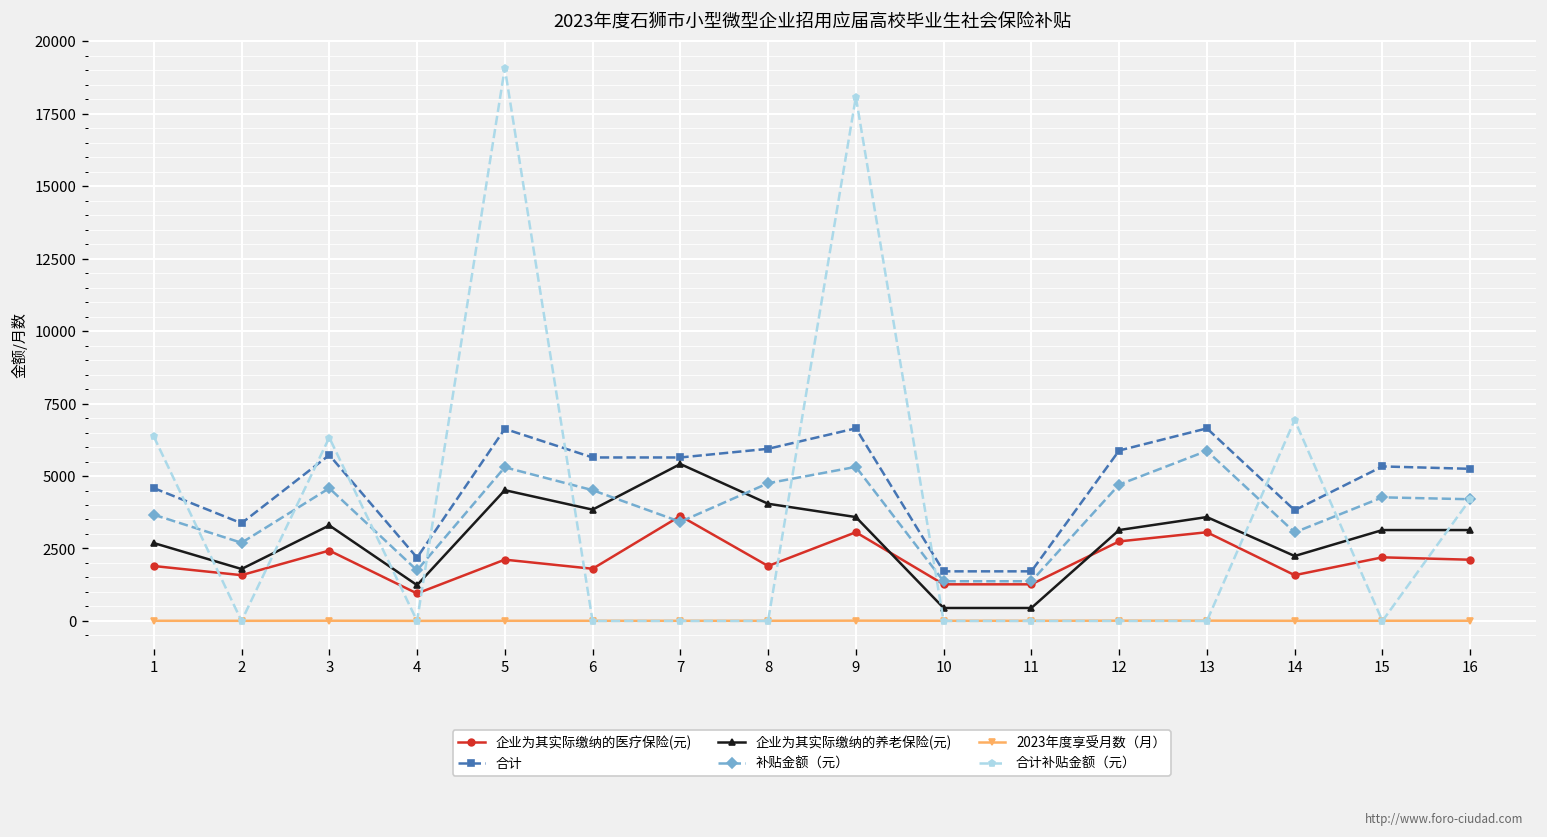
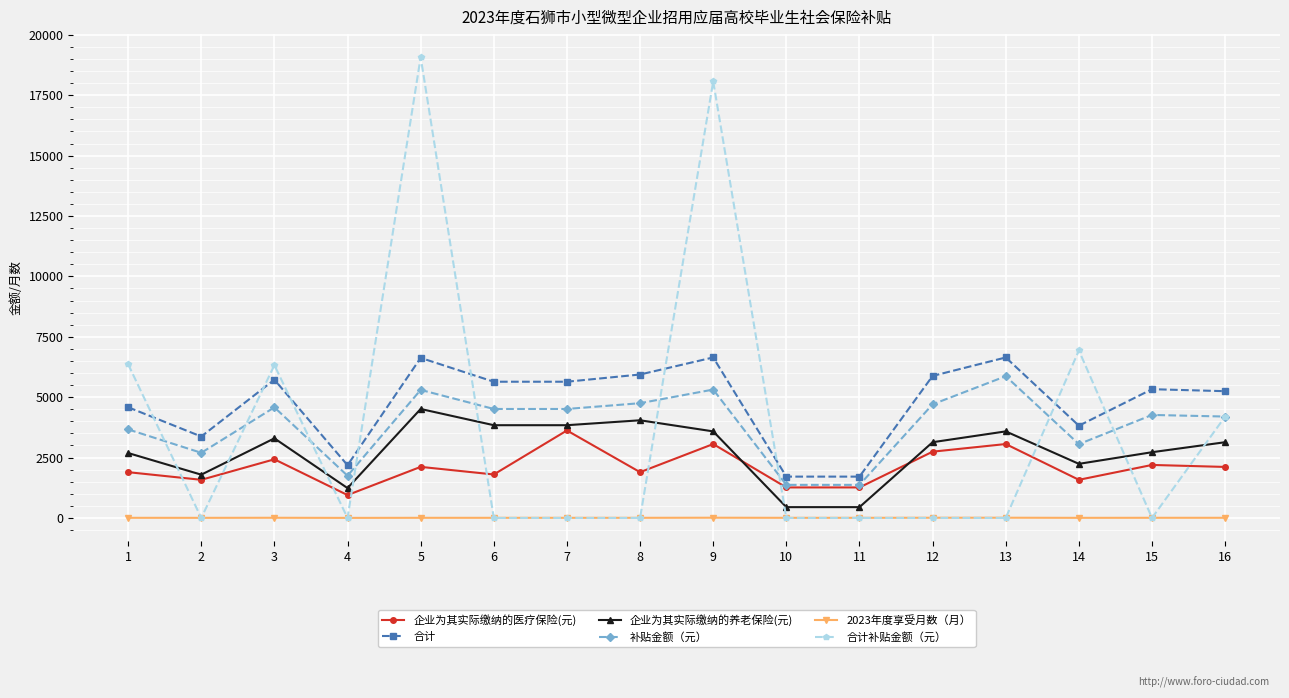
  {
    "企业为其实际缴纳的医疗保险(元)": {
      "1": 1900,
      "2": 1600,
      "3": 2400,
      "4": 900,
      "5": 2100,
      "6": 1800,
      "7": 3600,
      "8": 1900,
      "9": 3100,
      "12": 2700,
      "13": 3100,
      "14": 1600,
      "15": 2200,
      "16": 2100
    },
    "合计": {
      "1": 4600,
      "2": 3400,
      "3": 5700,
      "4": 2200,
      "5": 6600,
      "6": 5600,
      "7": 5600,
      "8": 5900,
      "9": 6600,
      "10": 1700,
      "11": 1700,
      "12": 5900,
      "13": 6600,
      "14": 3800,
      "15": 5300,
      "16": 5200
    },
    "企业为其实际缴纳的养老保险(元)": {
      "1": 2700,
      "2": 1800,
      "3": 3300,
      "4": 1200,
      "5": 4500,
      "6": 3800,
-     "7": 5400,
+     "7": 3800,
      "8": 4000,
      "9": 3600,
      "10": 400,
      "11": 400,
      "12": 3100,
      "13": 3600,
      "14": 2200,
-     "15": 3100,
+     "15": 2700,
      "16": 3100
    },
    "补贴金额（元）": {
      "1": 3700,
      "2": 2700,
      "3": 4600,
      "4": 1700,
      "5": 5300,
      "6": 4500,
-     "7": 3400,
+     "7": 4500,
      "8": 4800,
      "9": 5300,
      "12": 4700,
      "13": 5900,
      "14": 3100,
      "15": 4300
    },
    "2023年度享受月数（月）": {
      "1": 0,
      "3": 0,
      "5": 0,
      "9": 0,
      "14": 0,
      "16": 0
    },
    "合计补贴金额（元）": {
      "1": 6400,
      "3": 6300,
      "5": 19100,
      "9": 18100,
      "14": 6900
    }
  }
